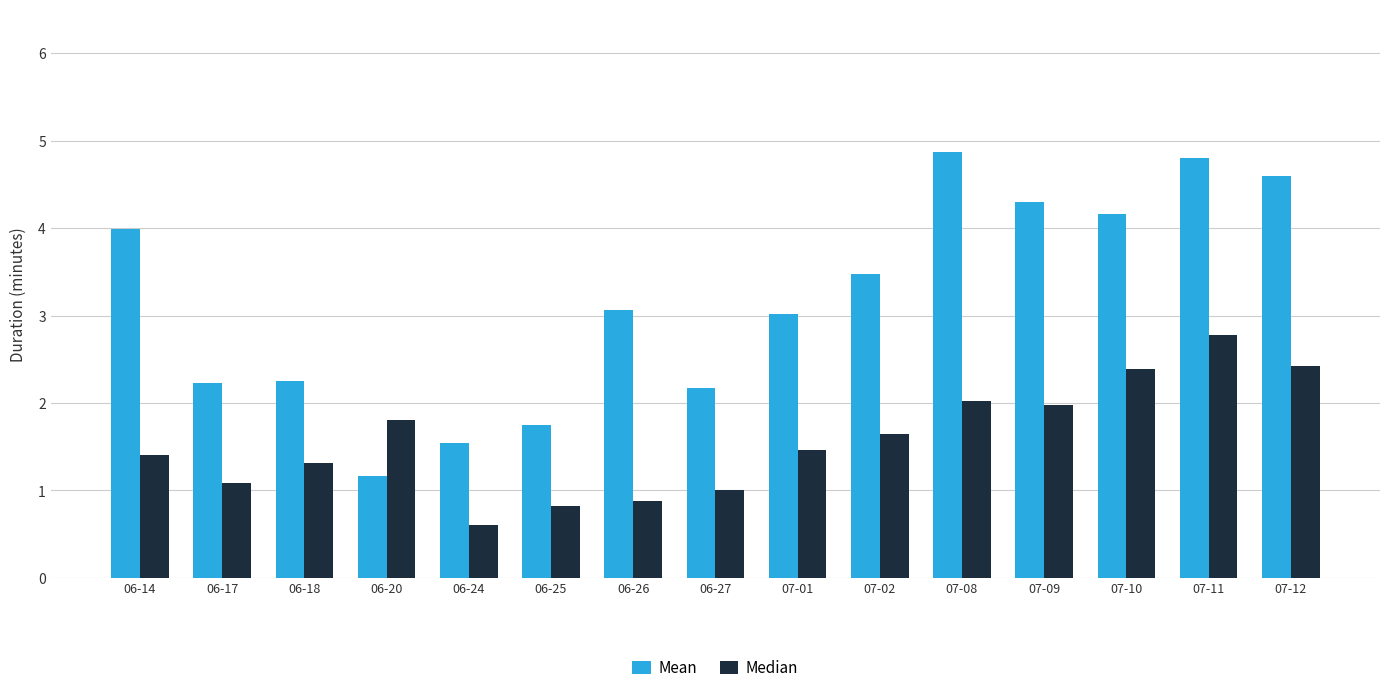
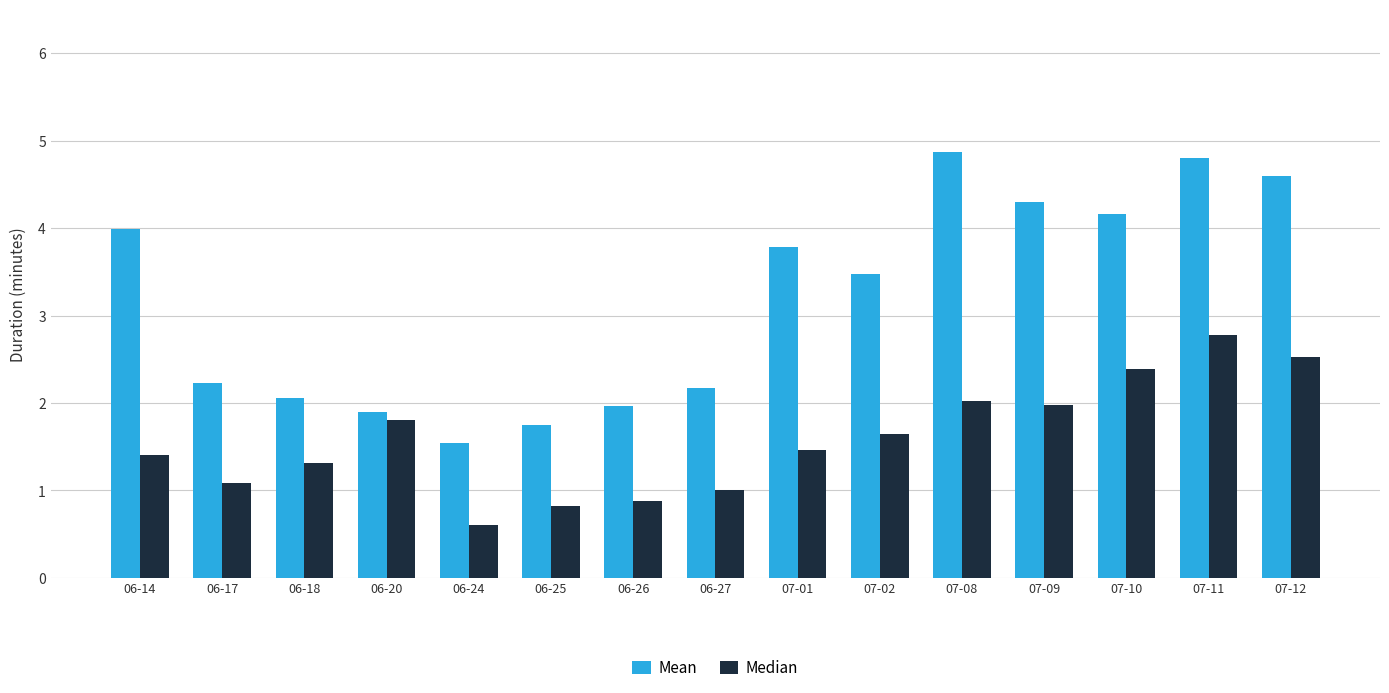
  {
    "Mean": {
      "06-14": 4.0,
      "06-17": 2.2,
-     "06-18": 2.3,
-     "06-20": 1.2,
+     "06-18": 2.1,
+     "06-20": 1.9,
      "06-24": 1.5,
      "06-25": 1.7,
-     "06-26": 3.1,
+     "06-26": 2.0,
      "06-27": 2.2,
-     "07-01": 3.0,
+     "07-01": 3.8,
      "07-02": 3.5,
      "07-08": 4.9,
      "07-09": 4.3,
      "07-10": 4.2,
      "07-11": 4.8,
      "07-12": 4.6
    },
    "Median": {
      "06-14": 1.4,
      "06-17": 1.1,
      "06-18": 1.3,
      "06-20": 1.8,
      "06-24": 0.6,
      "06-25": 0.8,
      "06-26": 0.9,
      "06-27": 1.0,
      "07-01": 1.5,
      "07-02": 1.6,
      "07-08": 2.0,
      "07-09": 2.0,
      "07-10": 2.4,
      "07-11": 2.8,
-     "07-12": 2.4
+     "07-12": 2.5
    }
  }
